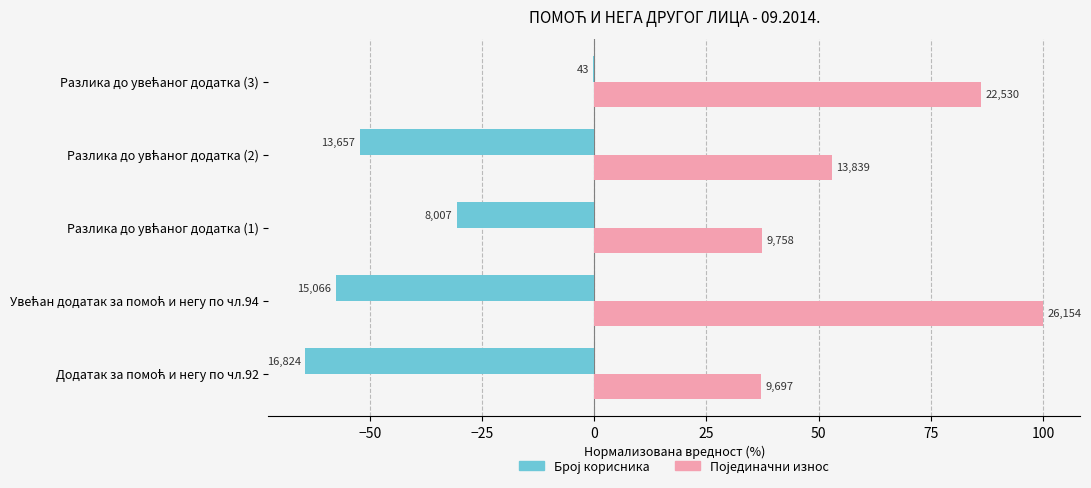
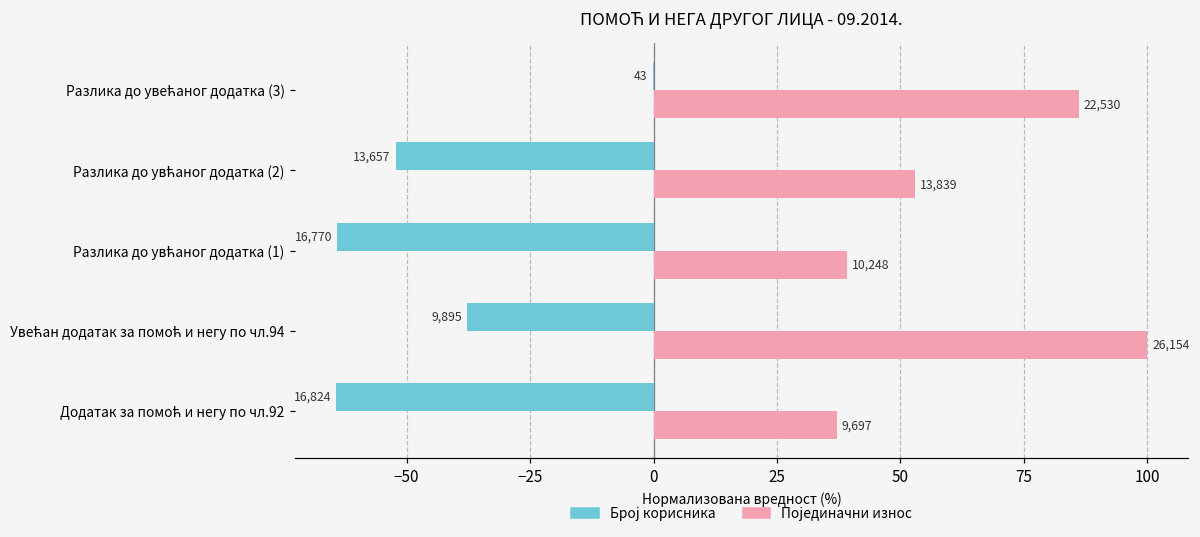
  {
    "Број корисника": {
-     "Разлика до увћаног додатка (1)": "8,007",
-     "Увећан додатак за помоћ и негу по чл.94": "15,066"
+     "Разлика до увћаног додатка (1)": "16,770",
+     "Увећан додатак за помоћ и негу по чл.94": "9,895"
    },
    "Појединачни износ": {
-     "Разлика до увћаног додатка (1)": "9,758"
+     "Разлика до увћаног додатка (1)": "10,248"
    }
  }
